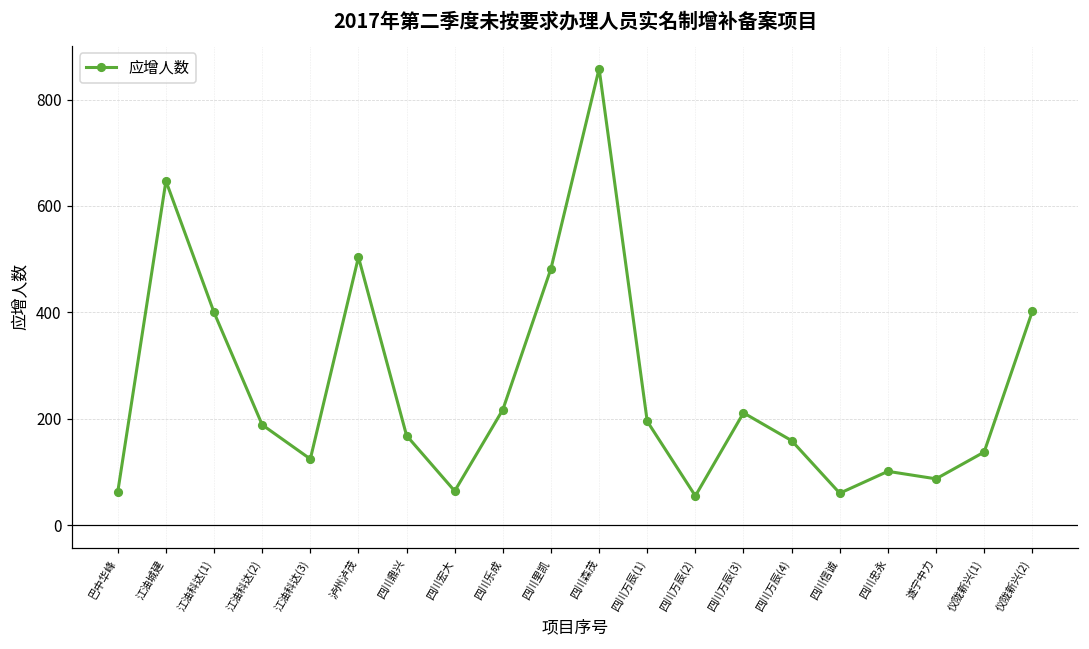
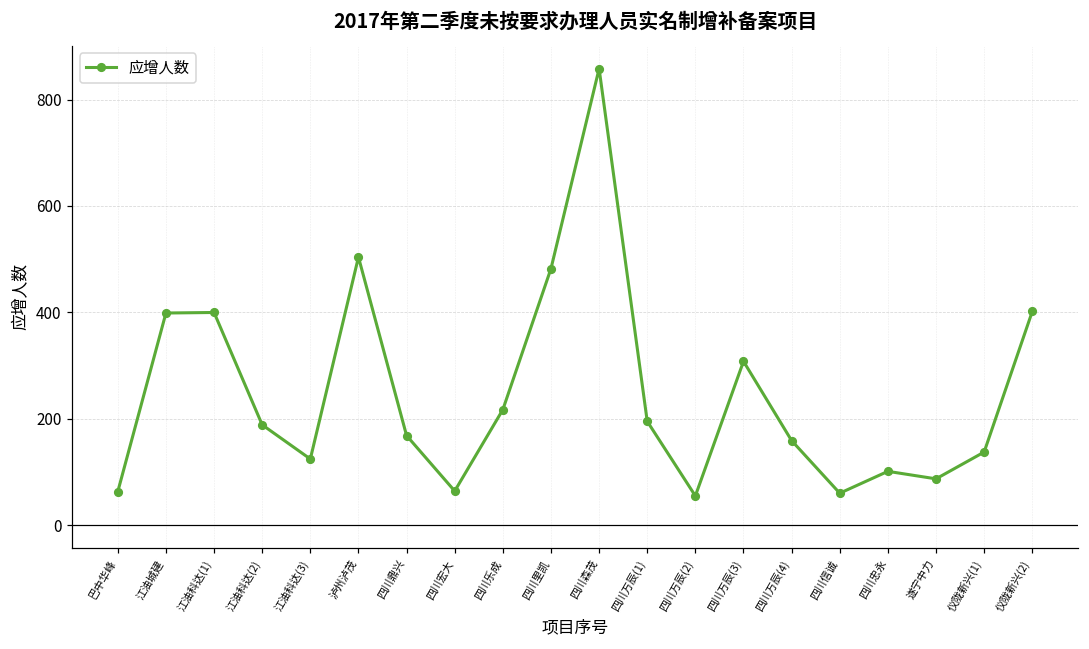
  {
    "巴中华峰": 60,
-   "江油城建": 650,
+   "江油城建": 400,
    "江油科达(1)": 400,
    "江油科达(2)": 190,
    "江油科达(3)": 120,
    "泸州泸茂": 500,
    "四川鼎兴": 170,
    "四川宏大": 60,
    "四川乐成": 220,
    "四川里凯": 480,
    "四川森茂": 860,
    "四川万辰(1)": 200,
    "四川万辰(2)": 50,
-   "四川万辰(3)": 210,
+   "四川万辰(3)": 310,
    "四川万辰(4)": 160,
    "四川信诚": 60,
    "四川忠永": 100,
    "遂宁中力": 90,
    "仪陇新兴(1)": 140,
    "仪陇新兴(2)": 400
  }
